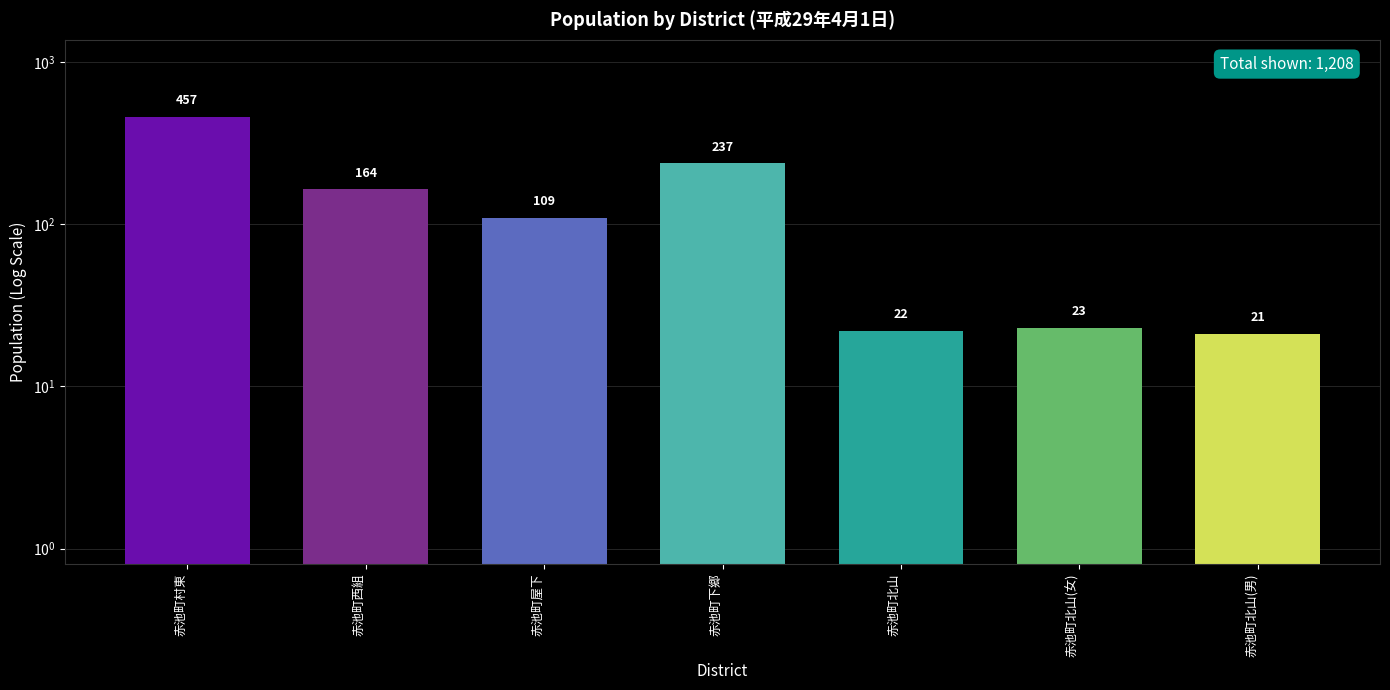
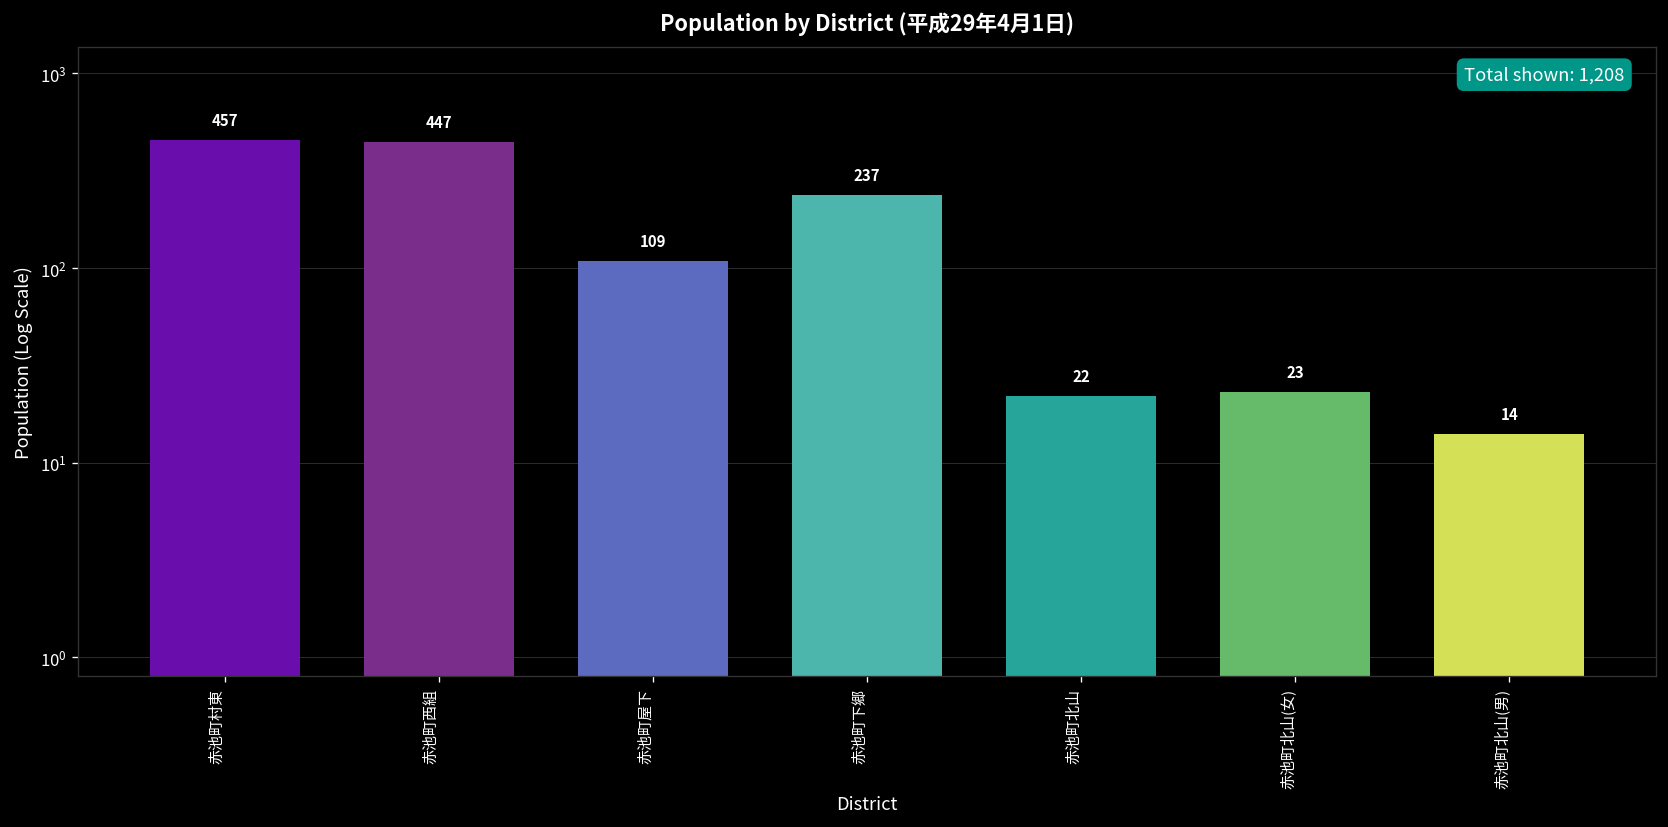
  {
    "赤池町村東": 457,
-   "赤池町西組": 164,
+   "赤池町西組": 447,
    "赤池町屋下": 109,
    "赤池町下郷": 237,
    "赤池町北山": 22,
    "赤池町北山(女)": 23,
-   "赤池町北山(男)": 21
+   "赤池町北山(男)": 14
  }
